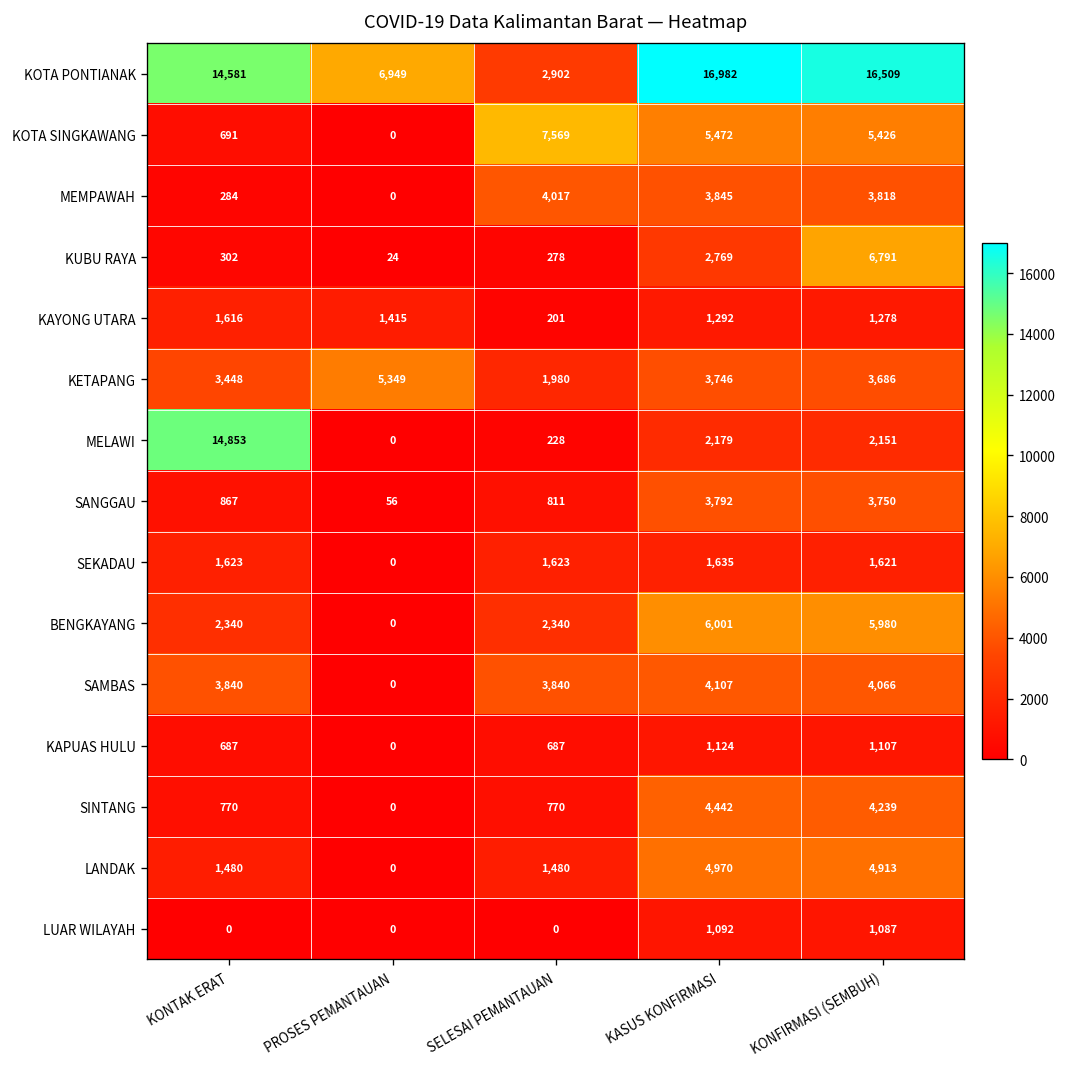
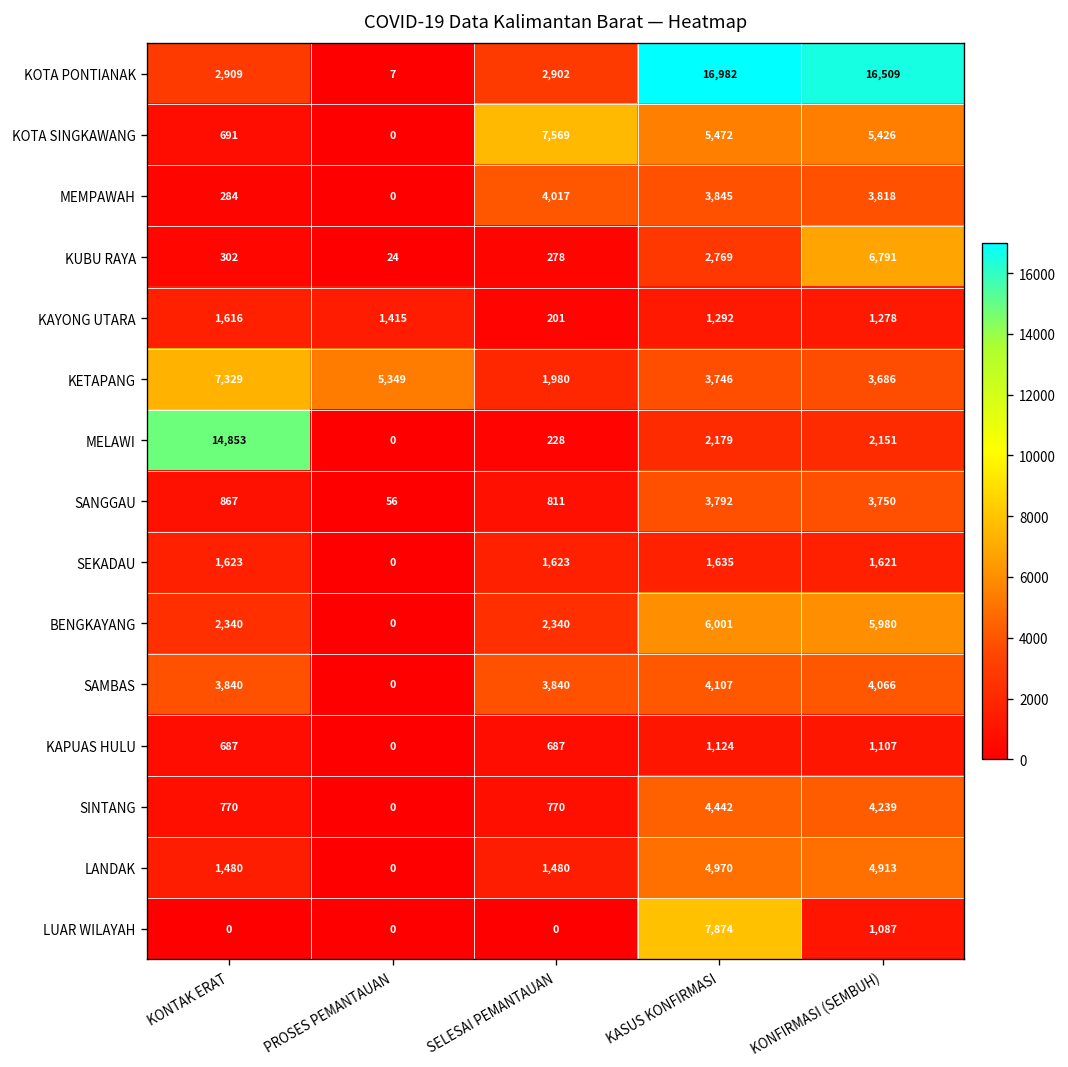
  {
    "KOTA PONTIANAK": {
-     "KONTAK ERAT": "14,581",
-     "PROSES PEMANTAUAN": "6,949",
+     "KONTAK ERAT": "2,909",
+     "PROSES PEMANTAUAN": "7",
      "SELESAI PEMANTAUAN": "2,902",
      "KASUS KONFIRMASI": "16,982",
      "KONFIRMASI (SEMBUH)": "16,509"
    },
    "KOTA SINGKAWANG": {
      "KONTAK ERAT": "691",
      "PROSES PEMANTAUAN": "0",
      "SELESAI PEMANTAUAN": "7,569",
      "KASUS KONFIRMASI": "5,472",
      "KONFIRMASI (SEMBUH)": "5,426"
    },
    "MEMPAWAH": {
      "KONTAK ERAT": "284",
      "PROSES PEMANTAUAN": "0",
      "SELESAI PEMANTAUAN": "4,017",
      "KASUS KONFIRMASI": "3,845",
      "KONFIRMASI (SEMBUH)": "3,818"
    },
    "KUBU RAYA": {
      "KONTAK ERAT": "302",
      "PROSES PEMANTAUAN": "24",
      "SELESAI PEMANTAUAN": "278",
      "KASUS KONFIRMASI": "2,769",
      "KONFIRMASI (SEMBUH)": "6,791"
    },
    "KAYONG UTARA": {
      "KONTAK ERAT": "1,616",
      "PROSES PEMANTAUAN": "1,415",
      "SELESAI PEMANTAUAN": "201",
      "KASUS KONFIRMASI": "1,292",
      "KONFIRMASI (SEMBUH)": "1,278"
    },
    "KETAPANG": {
-     "KONTAK ERAT": "3,448",
+     "KONTAK ERAT": "7,329",
      "PROSES PEMANTAUAN": "5,349",
      "SELESAI PEMANTAUAN": "1,980",
      "KASUS KONFIRMASI": "3,746",
      "KONFIRMASI (SEMBUH)": "3,686"
    },
    "MELAWI": {
      "KONTAK ERAT": "14,853",
      "PROSES PEMANTAUAN": "0",
      "SELESAI PEMANTAUAN": "228",
      "KASUS KONFIRMASI": "2,179",
      "KONFIRMASI (SEMBUH)": "2,151"
    },
    "SANGGAU": {
      "KONTAK ERAT": "867",
      "PROSES PEMANTAUAN": "56",
      "SELESAI PEMANTAUAN": "811",
      "KASUS KONFIRMASI": "3,792",
      "KONFIRMASI (SEMBUH)": "3,750"
    },
    "SEKADAU": {
      "KONTAK ERAT": "1,623",
      "PROSES PEMANTAUAN": "0",
      "SELESAI PEMANTAUAN": "1,623",
      "KASUS KONFIRMASI": "1,635",
      "KONFIRMASI (SEMBUH)": "1,621"
    },
    "BENGKAYANG": {
      "KONTAK ERAT": "2,340",
      "PROSES PEMANTAUAN": "0",
      "SELESAI PEMANTAUAN": "2,340",
      "KASUS KONFIRMASI": "6,001",
      "KONFIRMASI (SEMBUH)": "5,980"
    },
    "SAMBAS": {
      "KONTAK ERAT": "3,840",
      "PROSES PEMANTAUAN": "0",
      "SELESAI PEMANTAUAN": "3,840",
      "KASUS KONFIRMASI": "4,107",
      "KONFIRMASI (SEMBUH)": "4,066"
    },
    "KAPUAS HULU": {
      "KONTAK ERAT": "687",
      "PROSES PEMANTAUAN": "0",
      "SELESAI PEMANTAUAN": "687",
      "KASUS KONFIRMASI": "1,124",
      "KONFIRMASI (SEMBUH)": "1,107"
    },
    "SINTANG": {
      "KONTAK ERAT": "770",
      "PROSES PEMANTAUAN": "0",
      "SELESAI PEMANTAUAN": "770",
      "KASUS KONFIRMASI": "4,442",
      "KONFIRMASI (SEMBUH)": "4,239"
    },
    "LANDAK": {
      "KONTAK ERAT": "1,480",
      "PROSES PEMANTAUAN": "0",
      "SELESAI PEMANTAUAN": "1,480",
      "KASUS KONFIRMASI": "4,970",
      "KONFIRMASI (SEMBUH)": "4,913"
    },
    "LUAR WILAYAH": {
      "KONTAK ERAT": "0",
      "PROSES PEMANTAUAN": "0",
      "SELESAI PEMANTAUAN": "0",
-     "KASUS KONFIRMASI": "1,092",
+     "KASUS KONFIRMASI": "7,874",
      "KONFIRMASI (SEMBUH)": "1,087"
    }
  }
